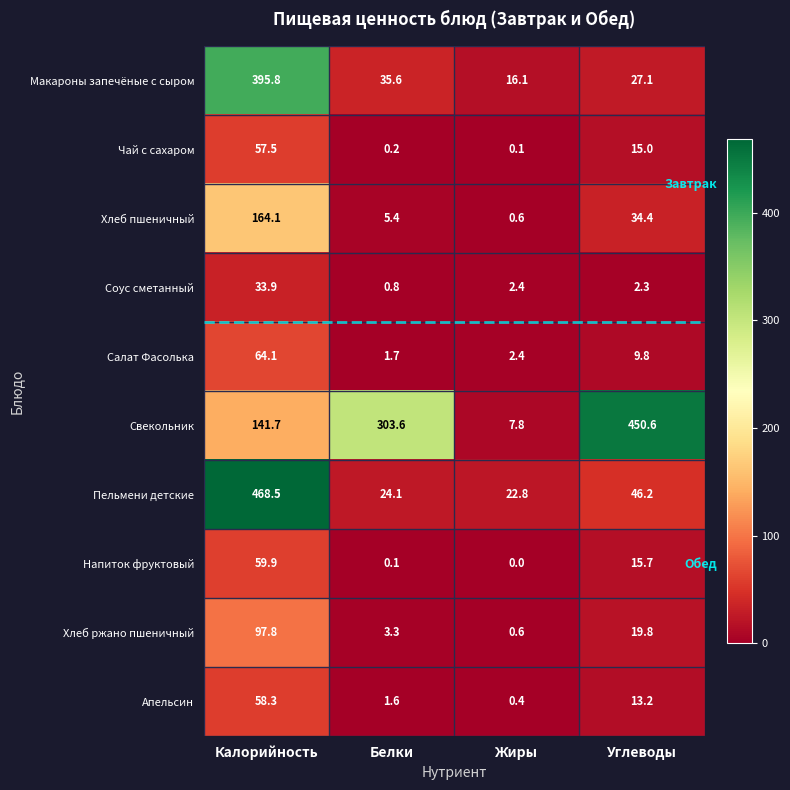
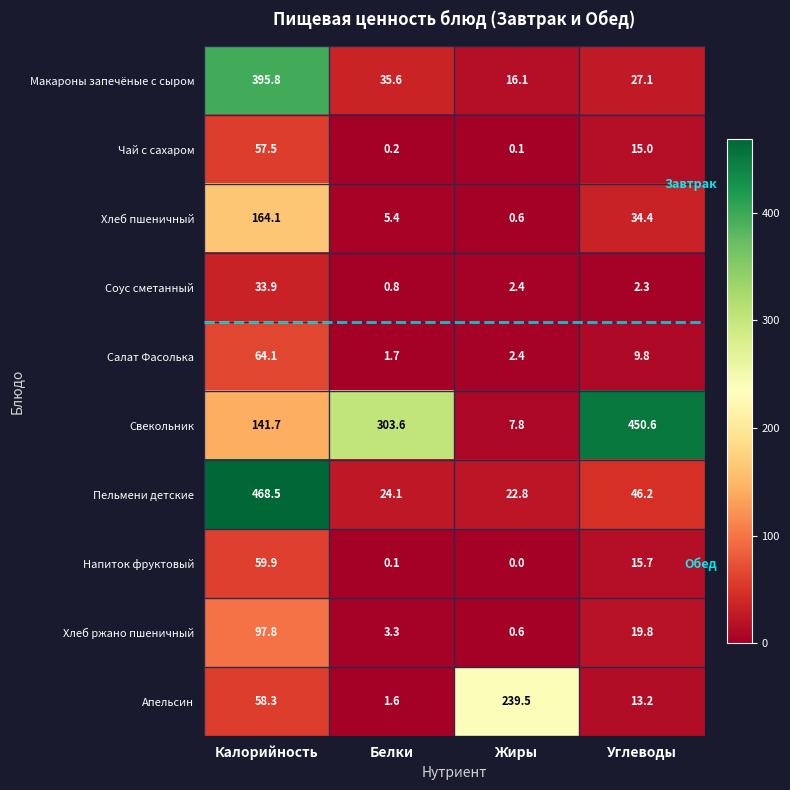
  {
    "Макароны запечёные с сыром": {
      "Калорийность": 395.8,
      "Белки": 35.6,
      "Жиры": 16.1,
      "Углеводы": 27.1
    },
    "Чай с сахаром": {
      "Калорийность": 57.5,
      "Белки": 0.2,
      "Жиры": 0.1
    },
    "Хлеб пшеничный": {
      "Калорийность": 164.1,
      "Белки": 5.4,
      "Жиры": 0.6
    },
    "Соус сметанный": {
      "Калорийность": 33.9,
      "Белки": 0.8,
      "Жиры": 2.4,
      "Углеводы": 2.3
    },
    "Салат Фасолька": {
      "Калорийность": 64.1,
      "Белки": 1.7,
      "Жиры": 2.4,
      "Углеводы": 9.8
    },
    "Свекольник": {
      "Калорийность": 141.7,
      "Белки": 303.6,
      "Жиры": 7.8,
      "Углеводы": 450.6
    },
    "Пельмени детские": {
      "Калорийность": 468.5,
      "Белки": 24.1,
      "Жиры": 22.8,
      "Углеводы": 46.2
    },
    "Напиток фруктовый": {
      "Калорийность": 59.9,
      "Белки": 0.1,
      "Жиры": 0.0
    },
    "Хлеб ржано пшеничный": {
      "Калорийность": 97.8,
      "Белки": 3.3,
      "Жиры": 0.6,
      "Углеводы": 19.8
    },
    "Апельсин": {
      "Калорийность": 58.3,
      "Белки": 1.6,
-     "Жиры": 0.4,
+     "Жиры": 239.5,
      "Углеводы": 13.2
    }
  }
